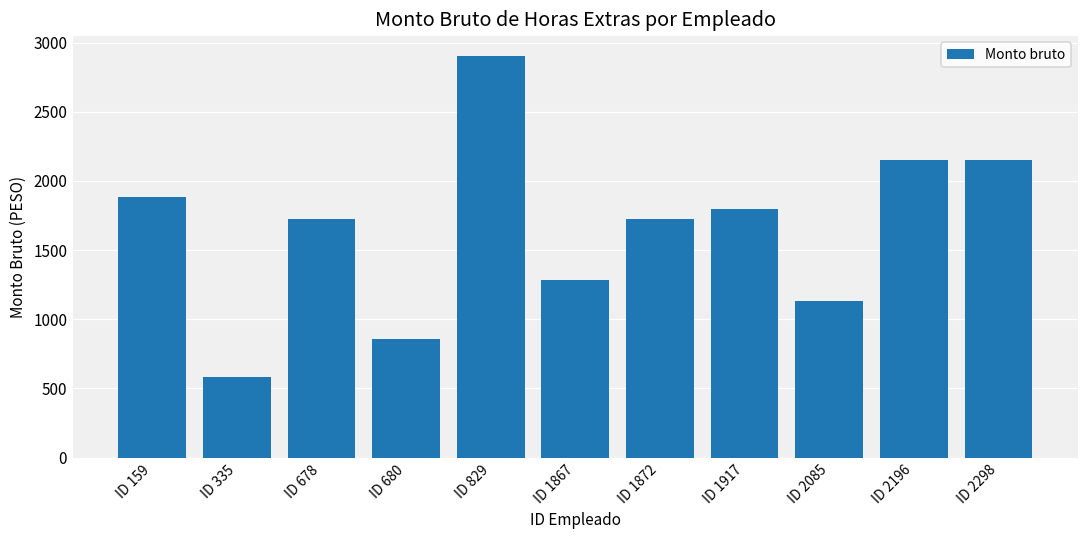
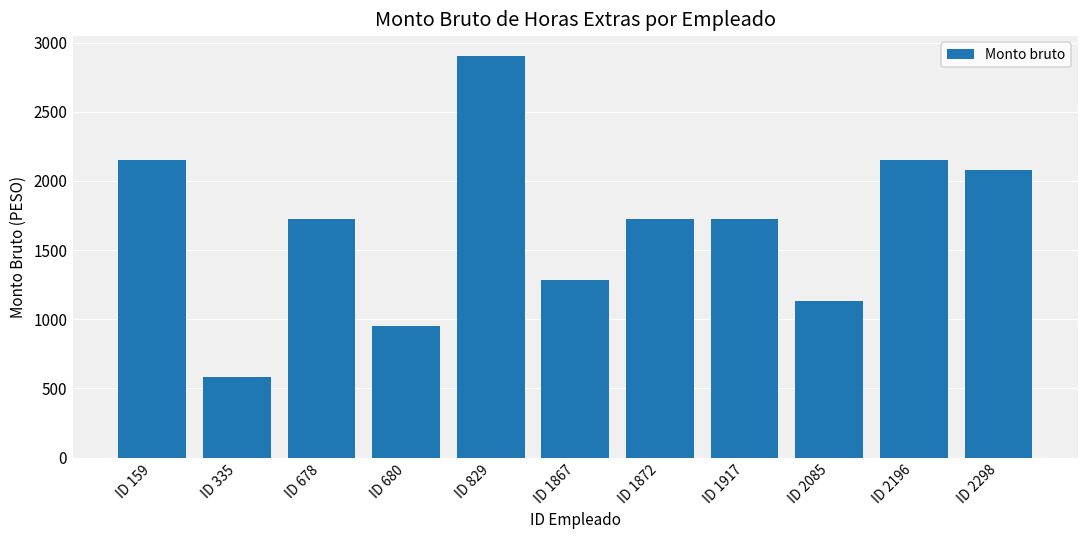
  {
-   "ID 159": 1880,
+   "ID 159": 2150,
    "ID 335": 580,
    "ID 678": 1720,
-   "ID 680": 860,
+   "ID 680": 950,
    "ID 829": 2910,
    "ID 1867": 1280,
    "ID 1872": 1720,
-   "ID 1917": 1800,
+   "ID 1917": 1720,
    "ID 2085": 1130,
    "ID 2196": 2150,
-   "ID 2298": 2150
+   "ID 2298": 2080
  }
